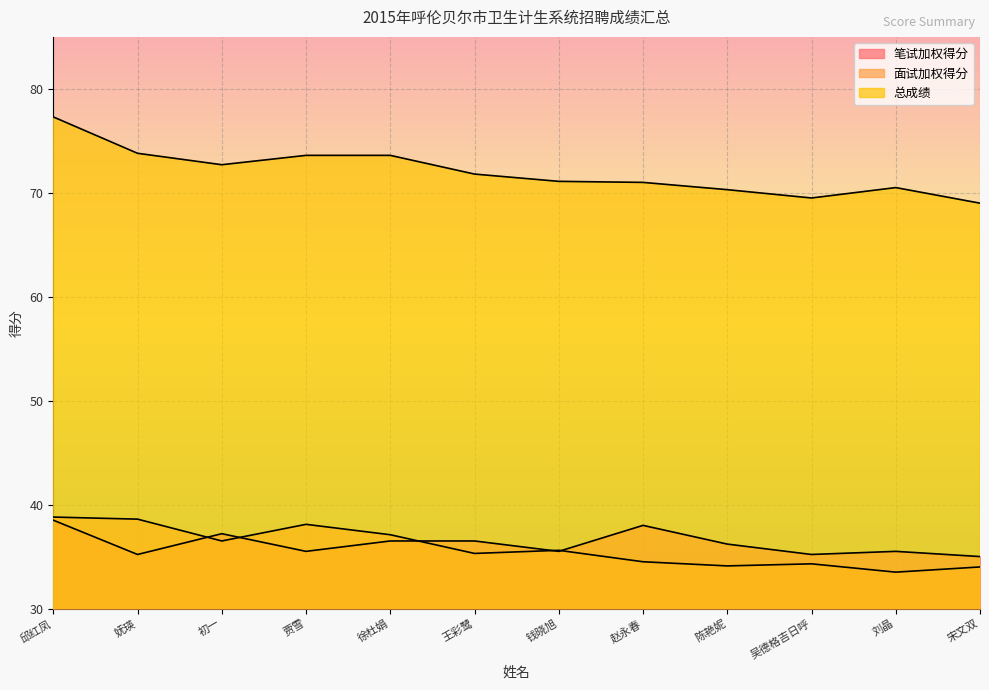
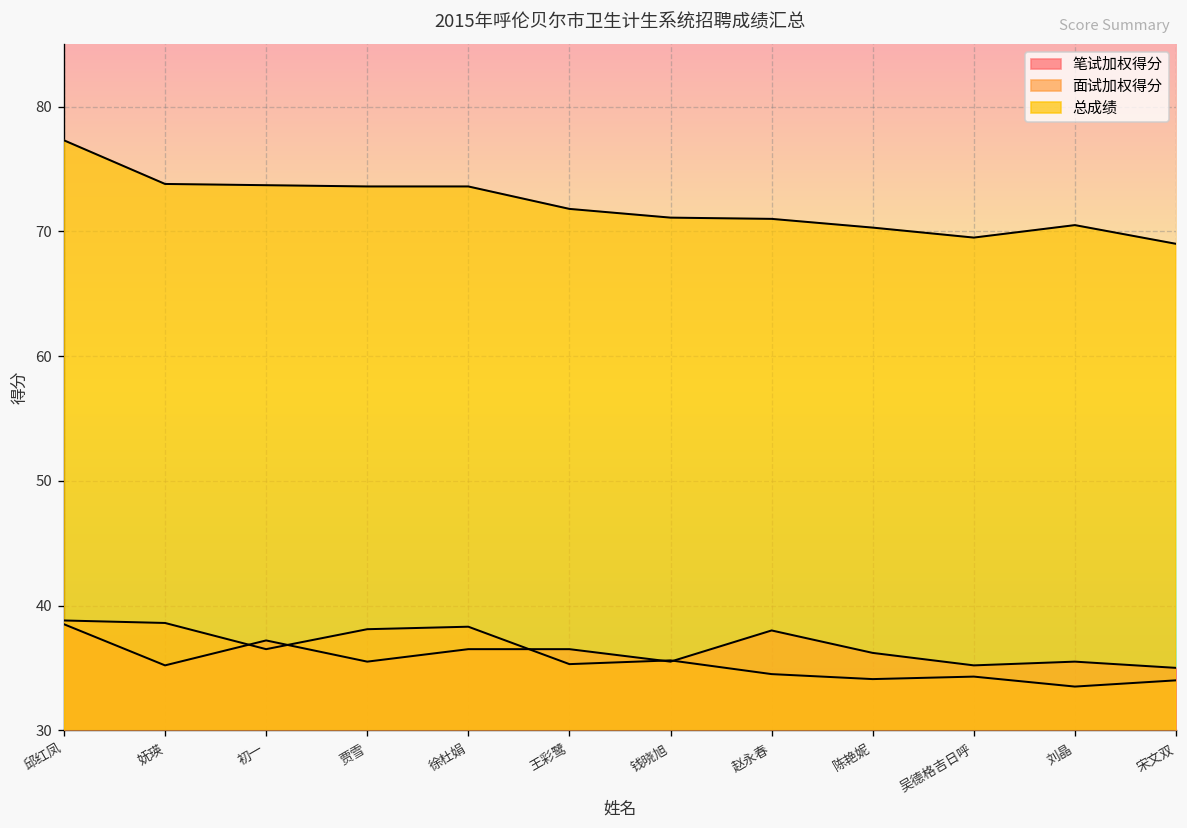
  {
    "笔试加权得分": {
      "邱红凤": 38.5,
      "妩瑛": 35.2,
      "初一": 37.2,
      "贾雪": 35.5,
      "徐杜娟": 36.5,
      "王彩鹭": 36.5,
      "赵永春": 38.0,
      "陈艳妮": 36.2,
      "吴德格吉日呼": 35.2,
      "刘晶": 35.5,
      "宋文双": 35.0
    },
    "面试加权得分": {
      "邱红凤": 38.8,
      "妩瑛": 38.6,
      "初一": 36.5,
      "贾雪": 38.1,
-     "徐杜娟": 37.1,
+     "徐杜娟": 38.3,
      "王彩鹭": 35.3,
      "赵永春": 34.5,
      "陈艳妮": 34.1,
      "吴德格吉日呼": 34.3,
      "刘晶": 33.5,
      "宋文双": 34.0
    },
    "总成绩": {
      "邱红凤": 77.3,
      "妩瑛": 73.8,
-     "初一": 72.7,
+     "初一": 73.7,
      "贾雪": 73.6,
      "徐杜娟": 73.6,
      "王彩鹭": 71.8,
      "钱晓旭": 71.1,
      "赵永春": 71.0,
      "陈艳妮": 70.3,
      "吴德格吉日呼": 69.5,
      "刘晶": 70.5,
      "宋文双": 69.0
    }
  }
